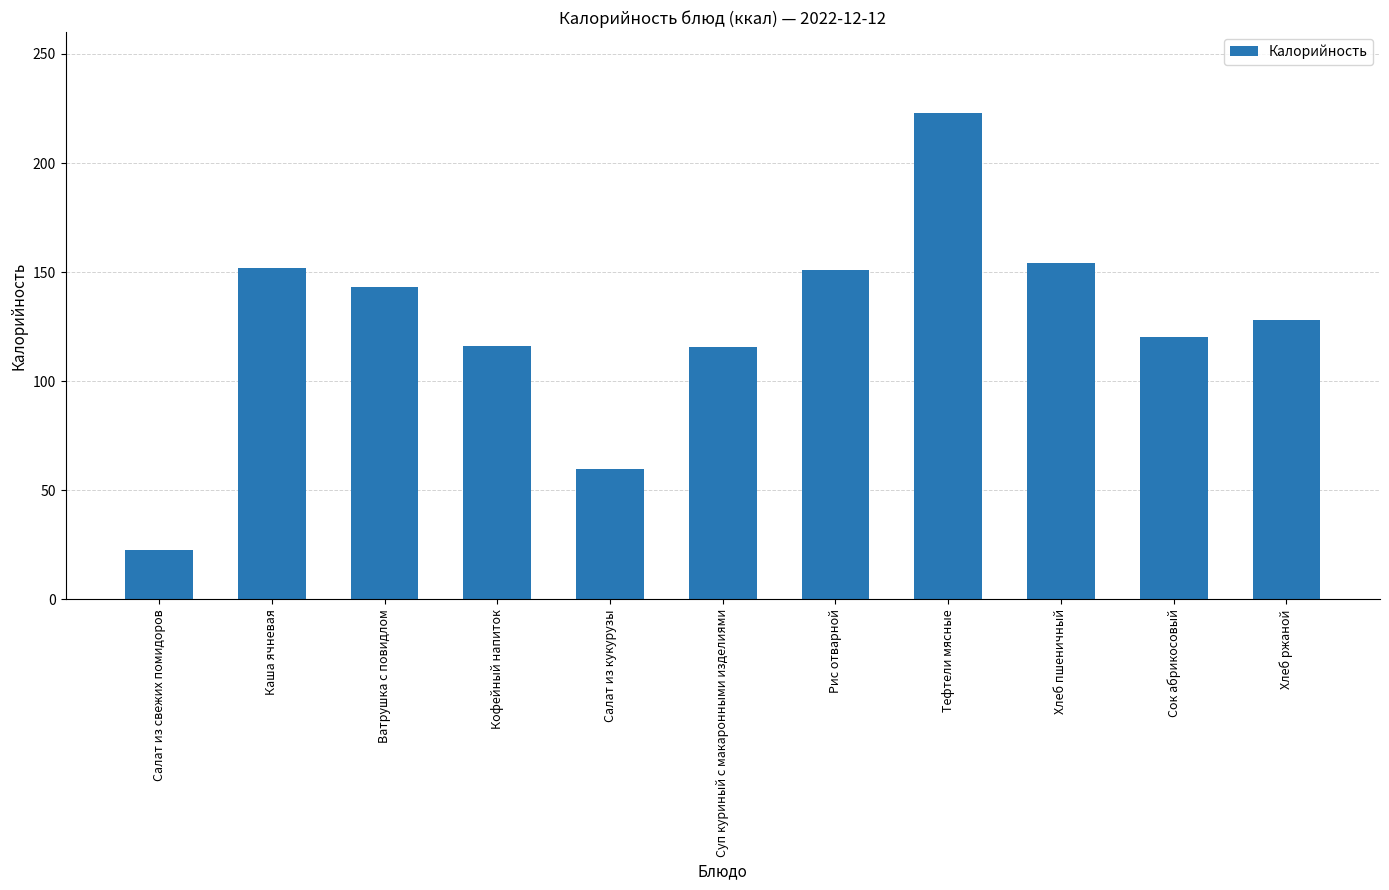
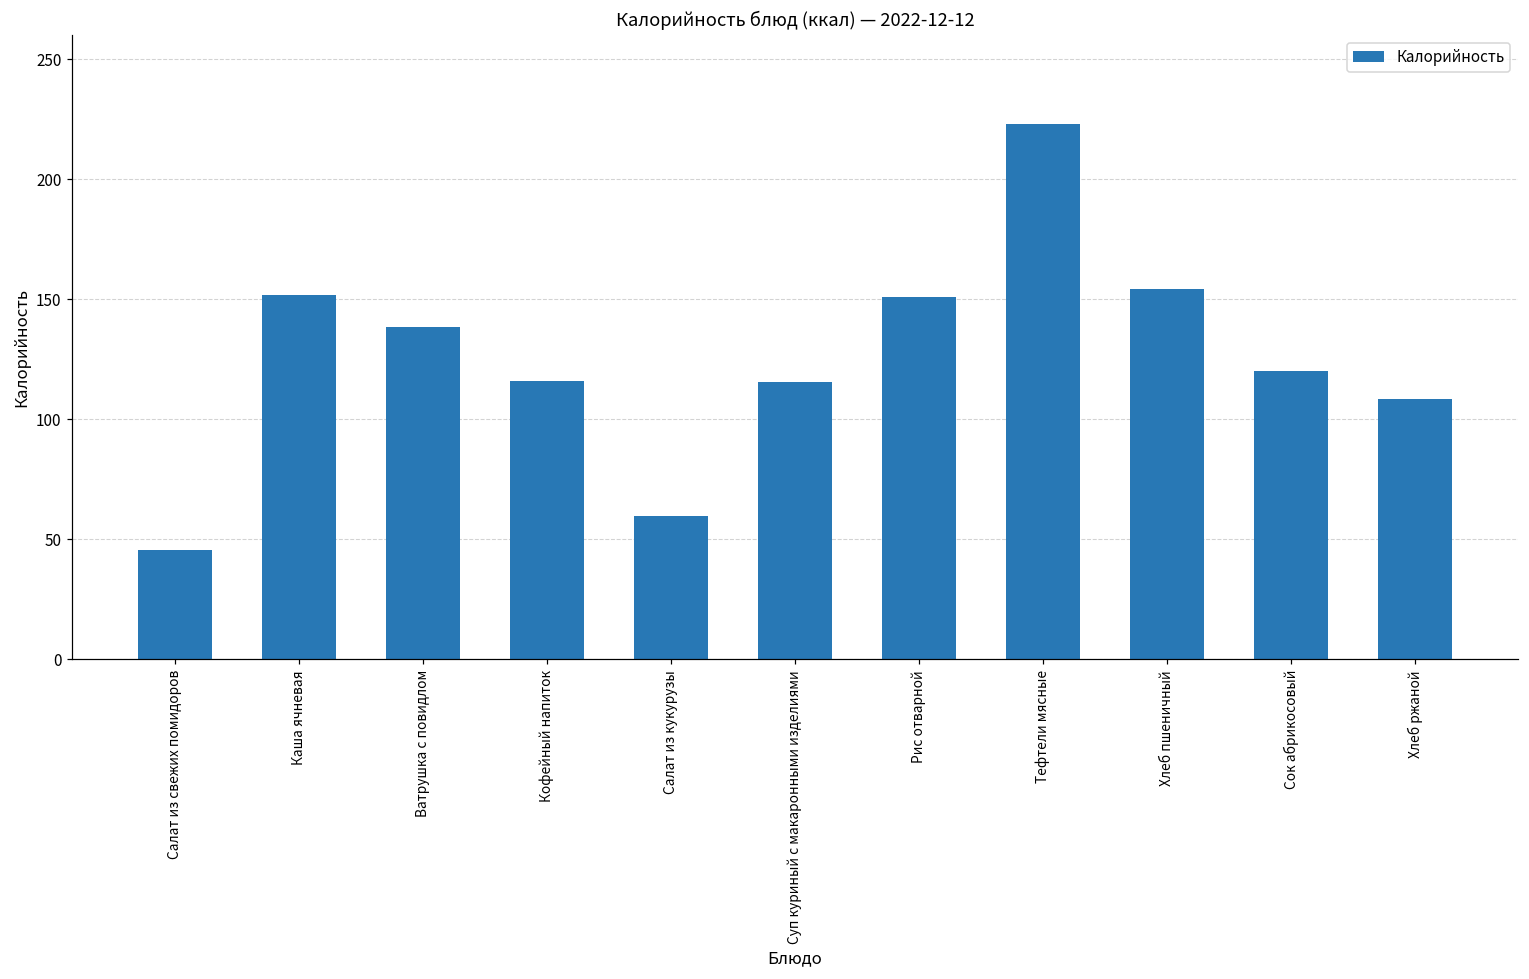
  {
-   "Салат из свежих помидоров": 22,
+   "Салат из свежих помидоров": 46,
    "Каша ячневая": 152,
-   "Ватрушка с повидлом": 143,
+   "Ватрушка с повидлом": 138,
    "Кофейный напиток": 116,
    "Салат из кукурузы": 60,
    "Суп куриный с макаронными изделиями": 116,
    "Рис отварной": 151,
    "Тефтели мясные": 223,
    "Хлеб пшеничный": 154,
    "Сок абрикосовый": 120,
-   "Хлеб ржаной": 128
+   "Хлеб ржаной": 109
  }
